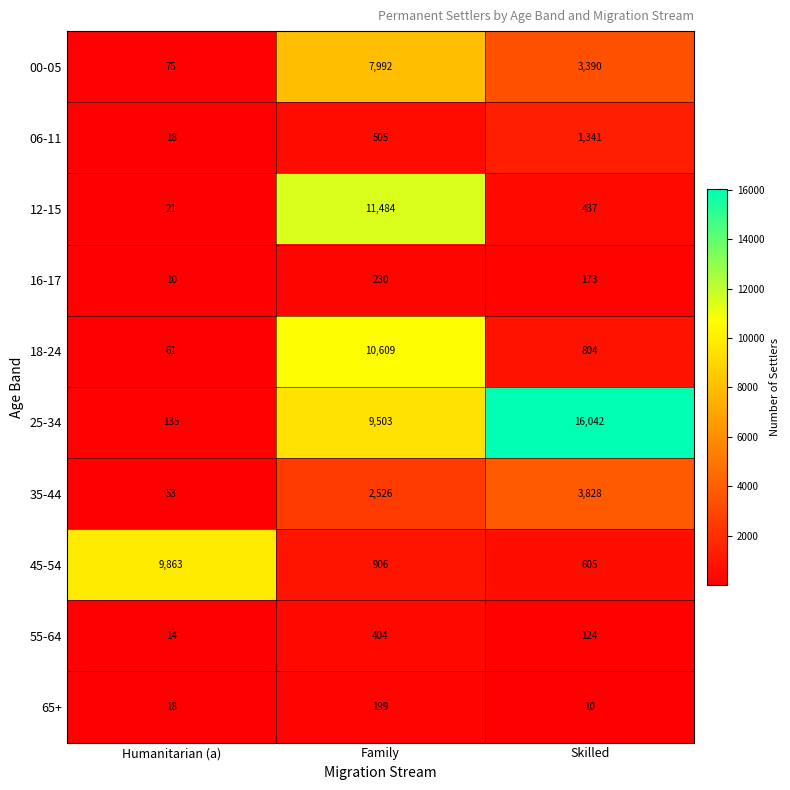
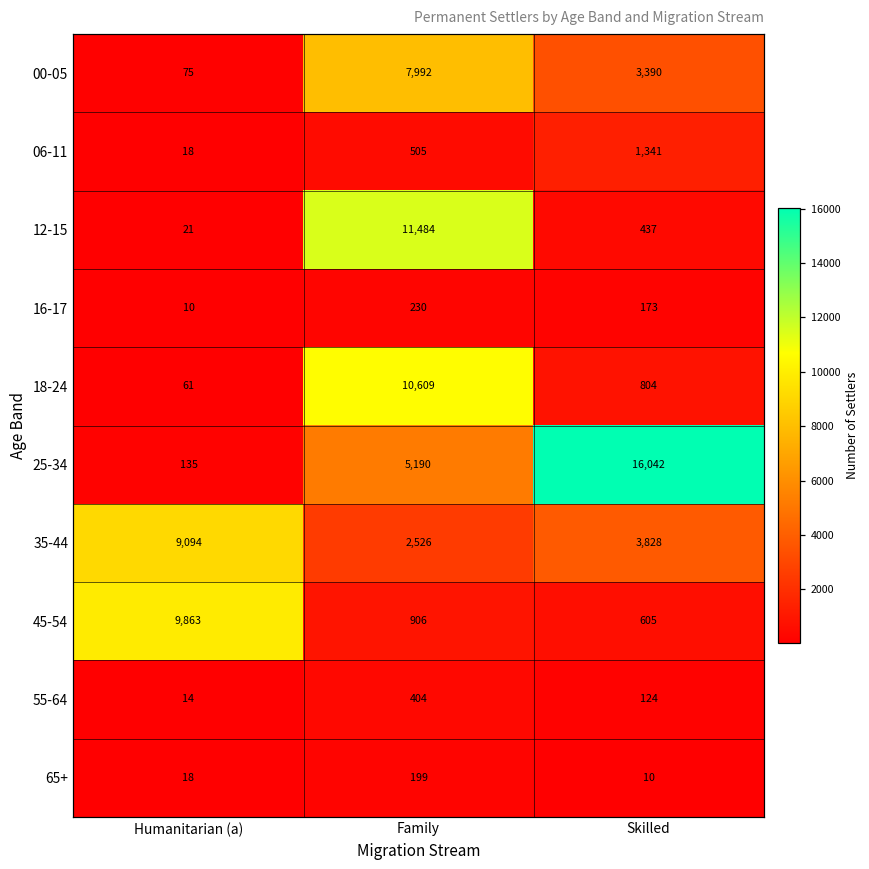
  {
    "00-05": {
      "Humanitarian (a)": "75",
      "Family": "7,992",
      "Skilled": "3,390"
    },
    "06-11": {
      "Humanitarian (a)": "18",
      "Family": "505",
      "Skilled": "1,341"
    },
    "12-15": {
      "Humanitarian (a)": "21",
      "Family": "11,484",
      "Skilled": "437"
    },
    "16-17": {
      "Humanitarian (a)": "10",
      "Family": "230",
      "Skilled": "173"
    },
    "18-24": {
      "Humanitarian (a)": "61",
      "Family": "10,609",
      "Skilled": "804"
    },
    "25-34": {
      "Humanitarian (a)": "135",
-     "Family": "9,503",
+     "Family": "5,190",
      "Skilled": "16,042"
    },
    "35-44": {
-     "Humanitarian (a)": "53",
+     "Humanitarian (a)": "9,094",
      "Family": "2,526",
      "Skilled": "3,828"
    },
    "45-54": {
      "Humanitarian (a)": "9,863",
      "Family": "906",
      "Skilled": "605"
    },
    "55-64": {
      "Humanitarian (a)": "14",
      "Family": "404",
      "Skilled": "124"
    },
    "65+": {
      "Humanitarian (a)": "18",
      "Family": "199",
      "Skilled": "10"
    }
  }
